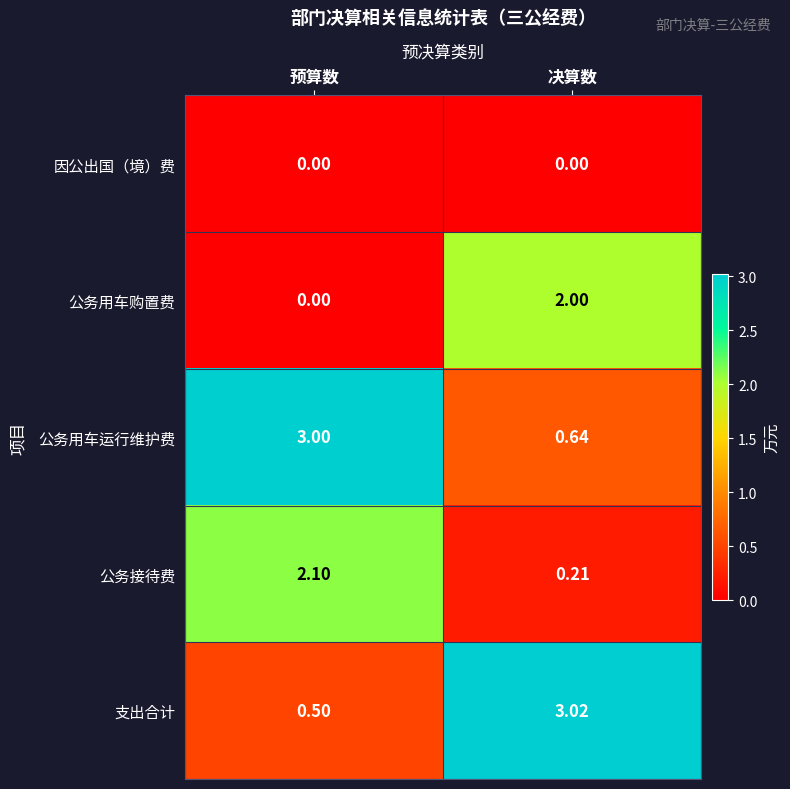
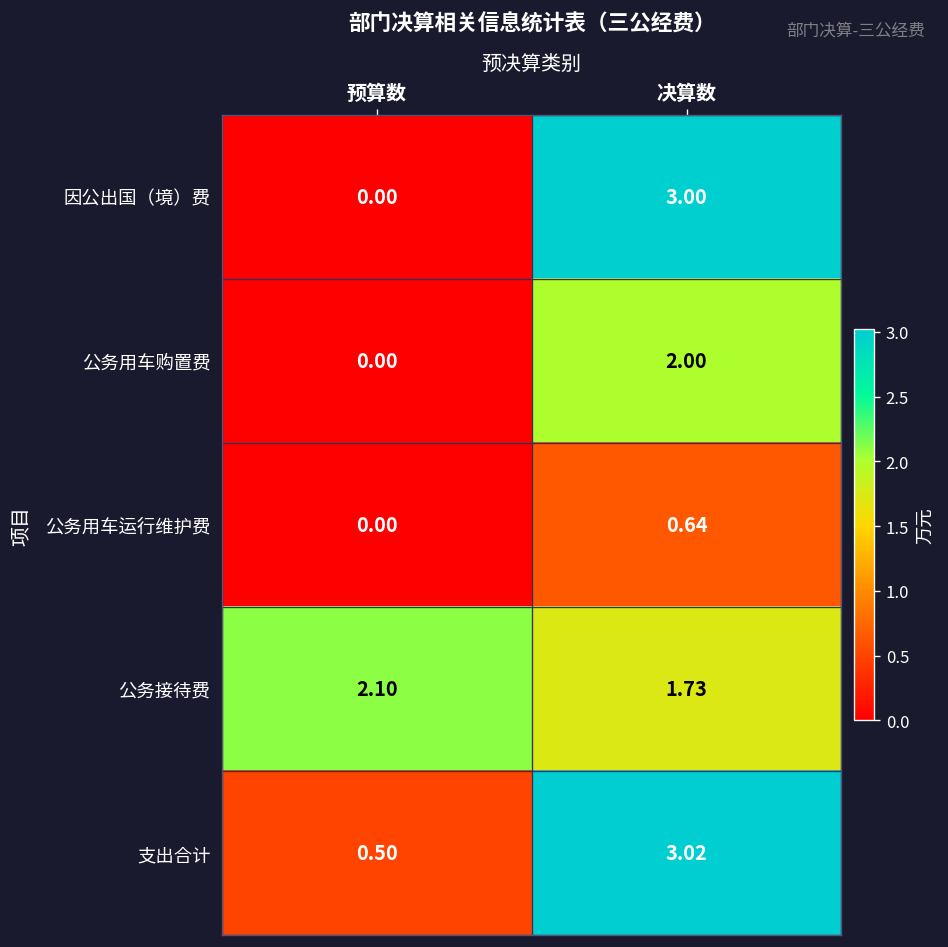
  {
    "因公出国（境）费": {
      "预算数": 0.00,
-     "决算数": 0.00
+     "决算数": 3.00
    },
    "公务用车购置费": {
      "预算数": 0.00,
      "决算数": 2.00
    },
    "公务用车运行维护费": {
-     "预算数": 3.00,
+     "预算数": 0.00,
      "决算数": 0.64
    },
    "公务接待费": {
      "预算数": 2.10,
-     "决算数": 0.21
+     "决算数": 1.73
    },
    "支出合计": {
      "预算数": 0.50,
      "决算数": 3.02
    }
  }
